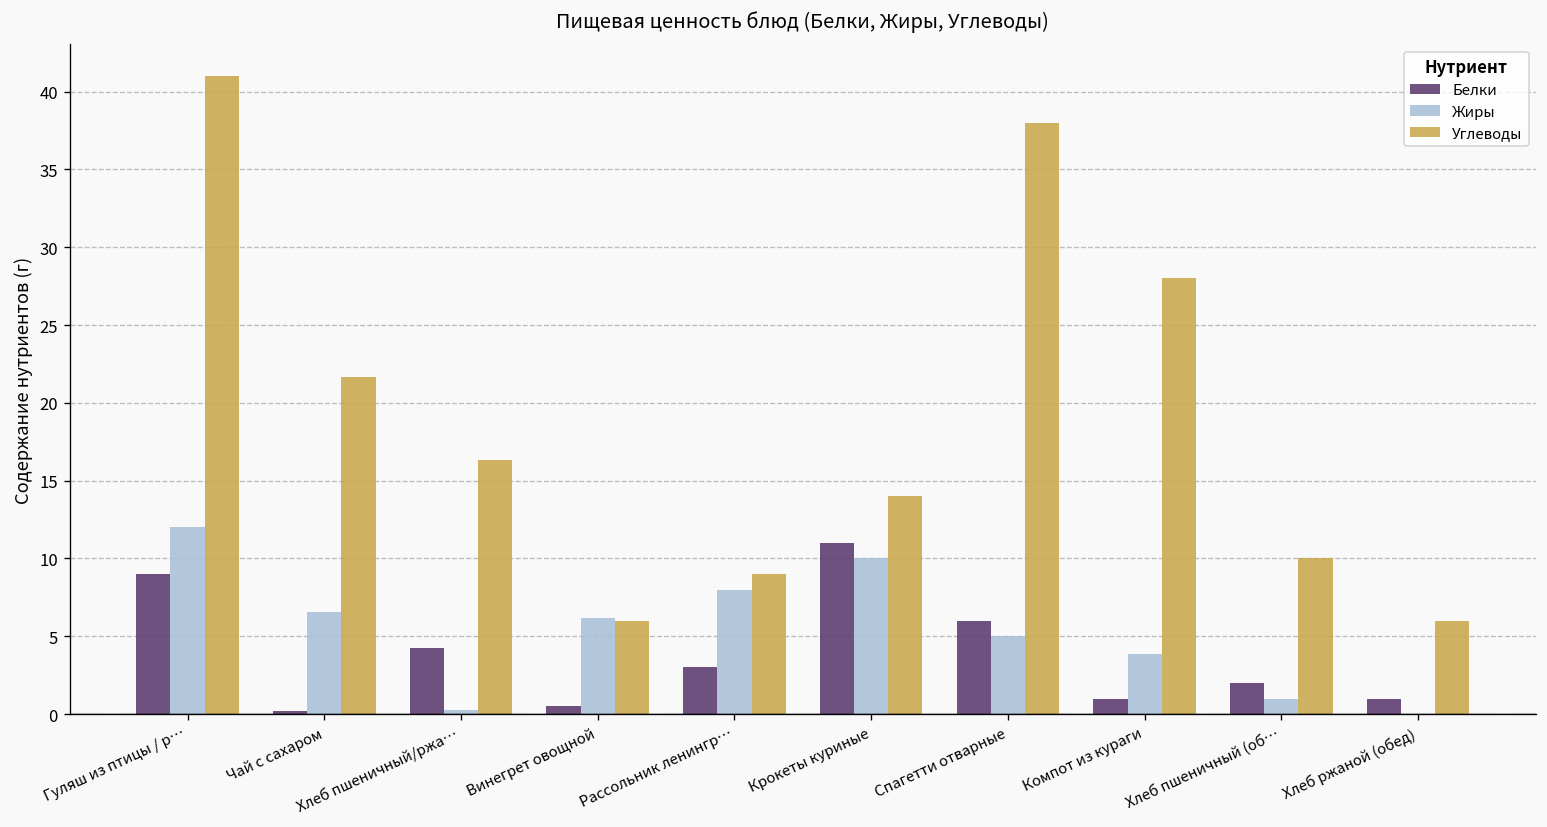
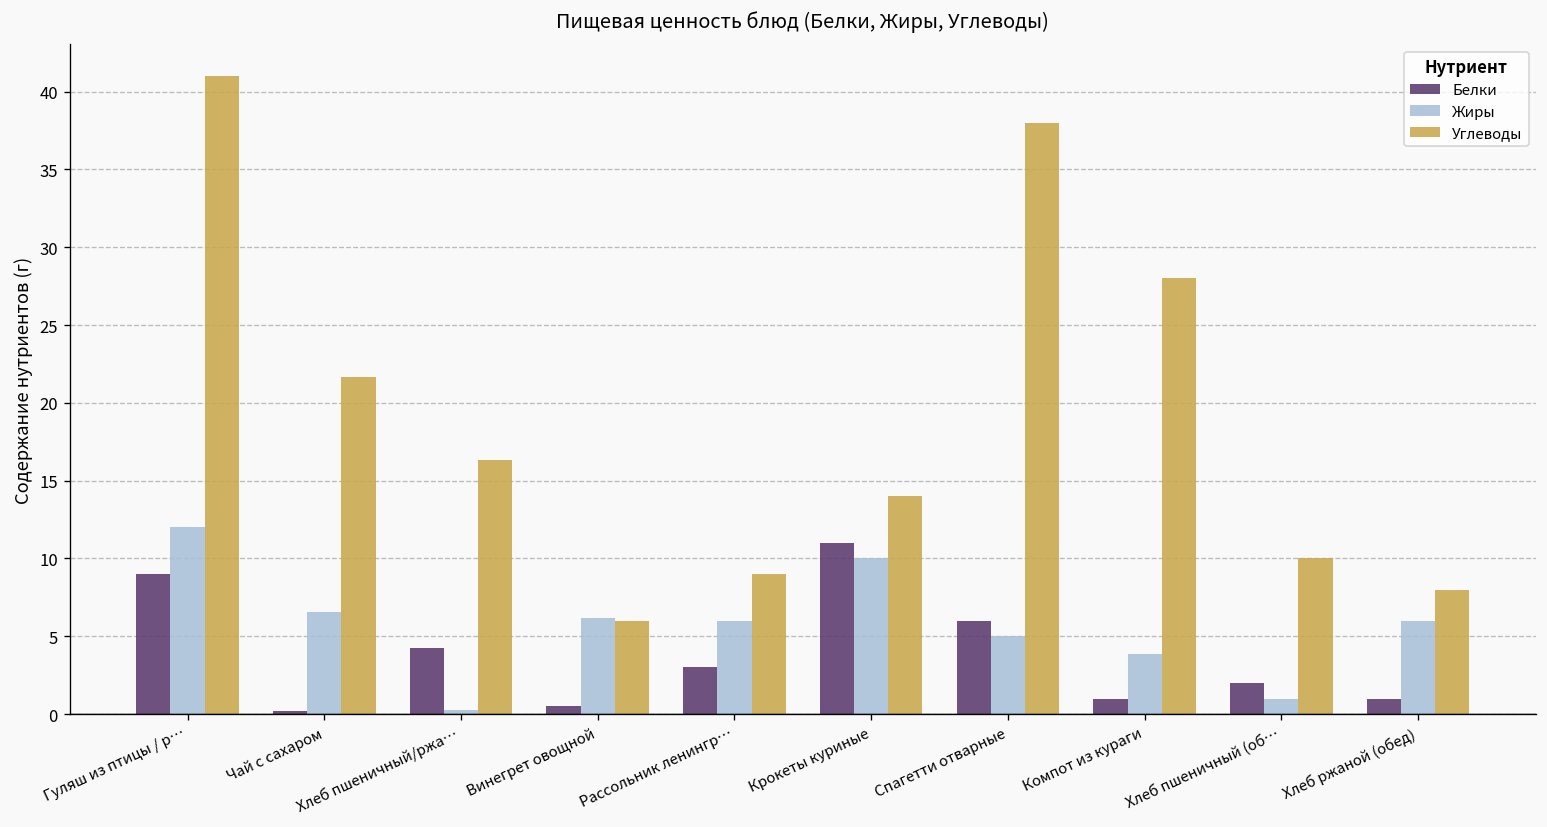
  {
    "Белки": {
      "Гуляш из птицы / р…": 9,
      "Чай с сахаром": 0.2,
      "Хлеб пшеничный/ржа…": 4.3,
      "Винегрет овощной": 0.5,
      "Рассольник ленингр…": 3,
      "Крокеты куриные": 11,
      "Спагетти отварные": 6,
      "Компот из кураги": 1,
      "Хлеб пшеничный (об…": 2,
      "Хлеб ржаной (обед)": 1
    },
    "Жиры": {
      "Гуляш из птицы / р…": 12,
      "Чай с сахаром": 6.6,
      "Хлеб пшеничный/ржа…": 0.2,
      "Винегрет овощной": 6.2,
-     "Рассольник ленингр…": 8,
+     "Рассольник ленингр…": 6,
      "Крокеты куриные": 10,
      "Спагетти отварные": 5,
      "Компот из кураги": 4,
      "Хлеб пшеничный (об…": 1,
-     "Хлеб ржаной (обед)": 0
+     "Хлеб ржаной (обед)": 6
    },
    "Углеводы": {
      "Гуляш из птицы / р…": 41,
      "Чай с сахаром": 21.6,
      "Хлеб пшеничный/ржа…": 16.4,
      "Винегрет овощной": 6,
      "Рассольник ленингр…": 9,
      "Крокеты куриные": 14,
      "Спагетти отварные": 38,
      "Компот из кураги": 28,
      "Хлеб пшеничный (об…": 10,
-     "Хлеб ржаной (обед)": 6
+     "Хлеб ржаной (обед)": 8
    }
  }
